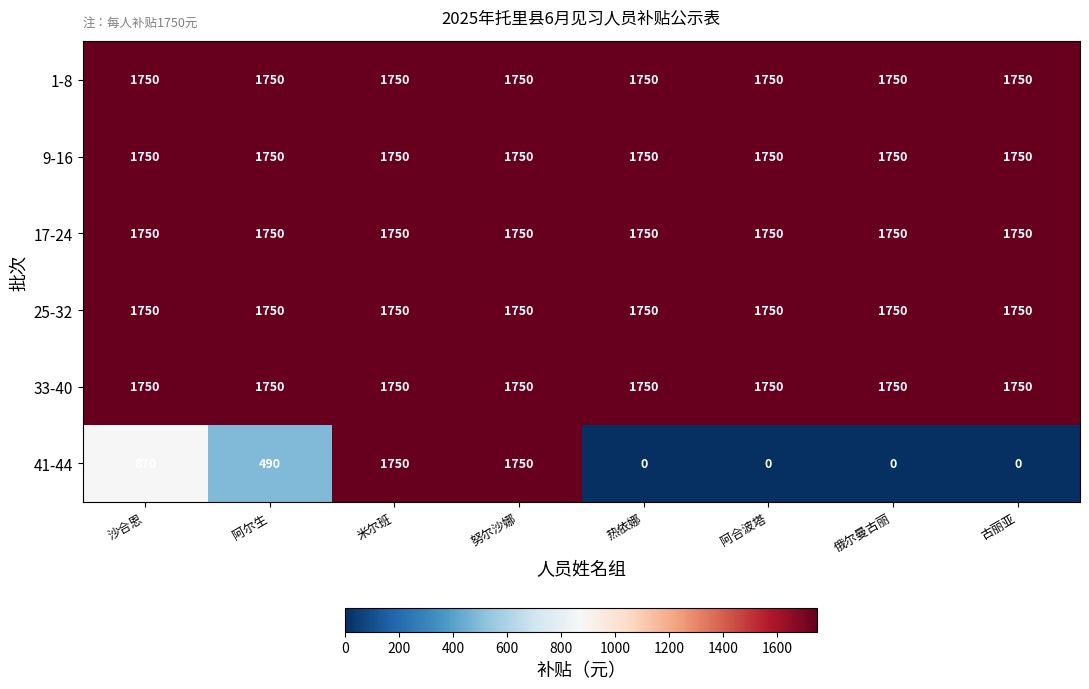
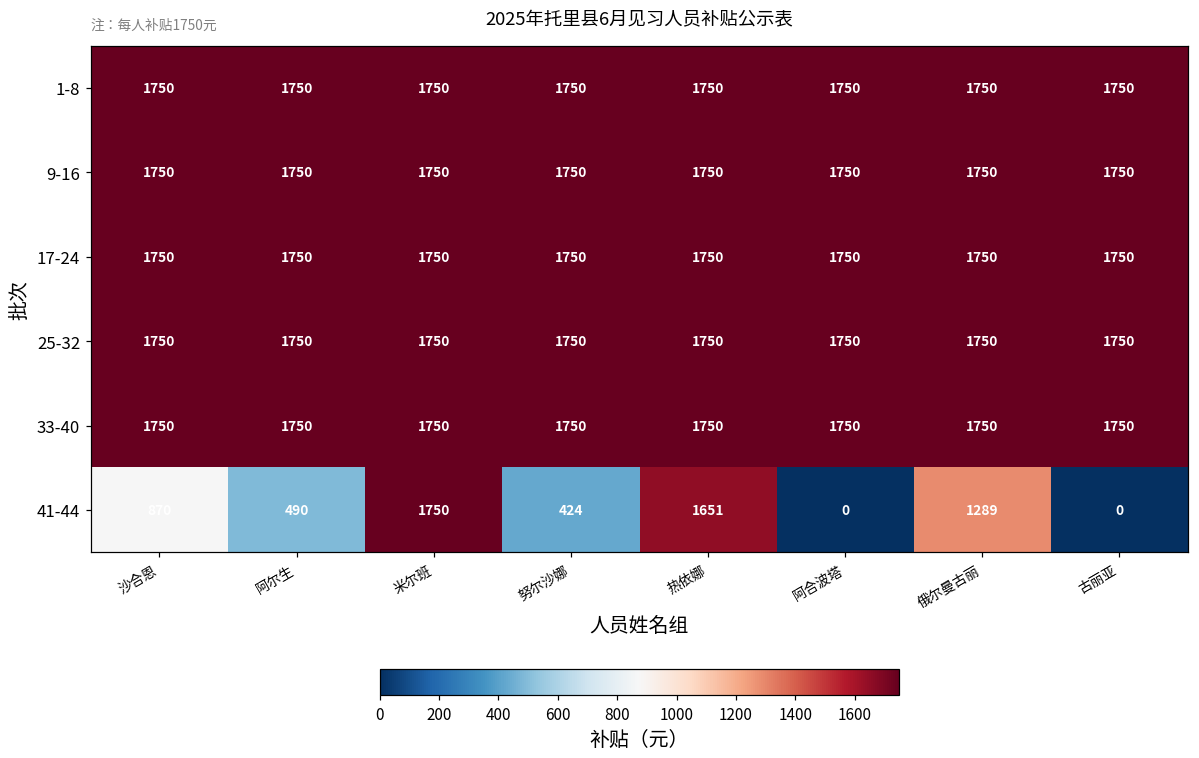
  {
    "1-8": {
      "沙合恩": 1750,
      "阿尔生": 1750,
      "米尔班": 1750,
      "努尔沙娜": 1750,
      "热依娜": 1750,
      "阿合波塔": 1750,
      "俄尔曼古丽": 1750,
      "古丽亚": 1750
    },
    "9-16": {
      "沙合恩": 1750,
      "阿尔生": 1750,
      "米尔班": 1750,
      "努尔沙娜": 1750,
      "热依娜": 1750,
      "阿合波塔": 1750,
      "俄尔曼古丽": 1750,
      "古丽亚": 1750
    },
    "17-24": {
      "沙合恩": 1750,
      "阿尔生": 1750,
      "米尔班": 1750,
      "努尔沙娜": 1750,
      "热依娜": 1750,
      "阿合波塔": 1750,
      "俄尔曼古丽": 1750,
      "古丽亚": 1750
    },
    "25-32": {
      "沙合恩": 1750,
      "阿尔生": 1750,
      "米尔班": 1750,
      "努尔沙娜": 1750,
      "热依娜": 1750,
      "阿合波塔": 1750,
      "俄尔曼古丽": 1750,
      "古丽亚": 1750
    },
    "33-40": {
      "沙合恩": 1750,
      "阿尔生": 1750,
      "米尔班": 1750,
      "努尔沙娜": 1750,
      "热依娜": 1750,
      "阿合波塔": 1750,
      "俄尔曼古丽": 1750,
      "古丽亚": 1750
    },
    "41-44": {
      "阿尔生": 490,
      "米尔班": 1750,
-     "努尔沙娜": 1750,
-     "热依娜": 0,
+     "努尔沙娜": 424,
+     "热依娜": 1651,
      "阿合波塔": 0,
-     "俄尔曼古丽": 0,
+     "俄尔曼古丽": 1289,
      "古丽亚": 0
    }
  }
